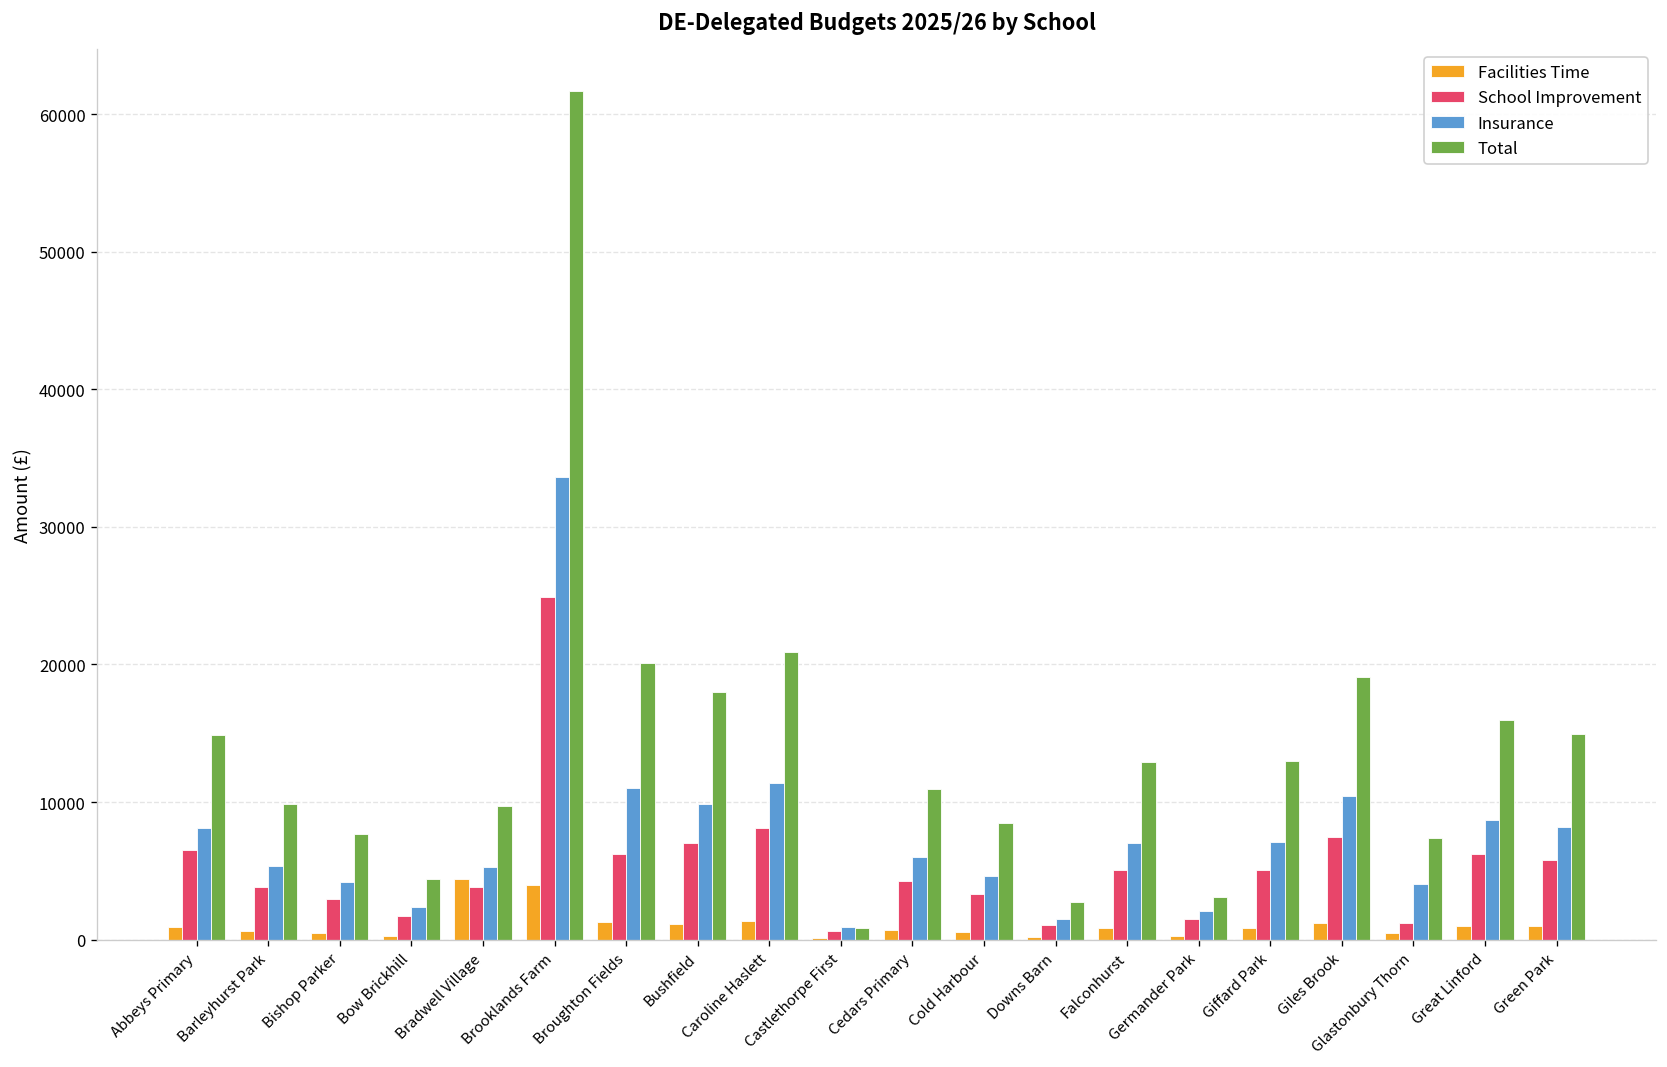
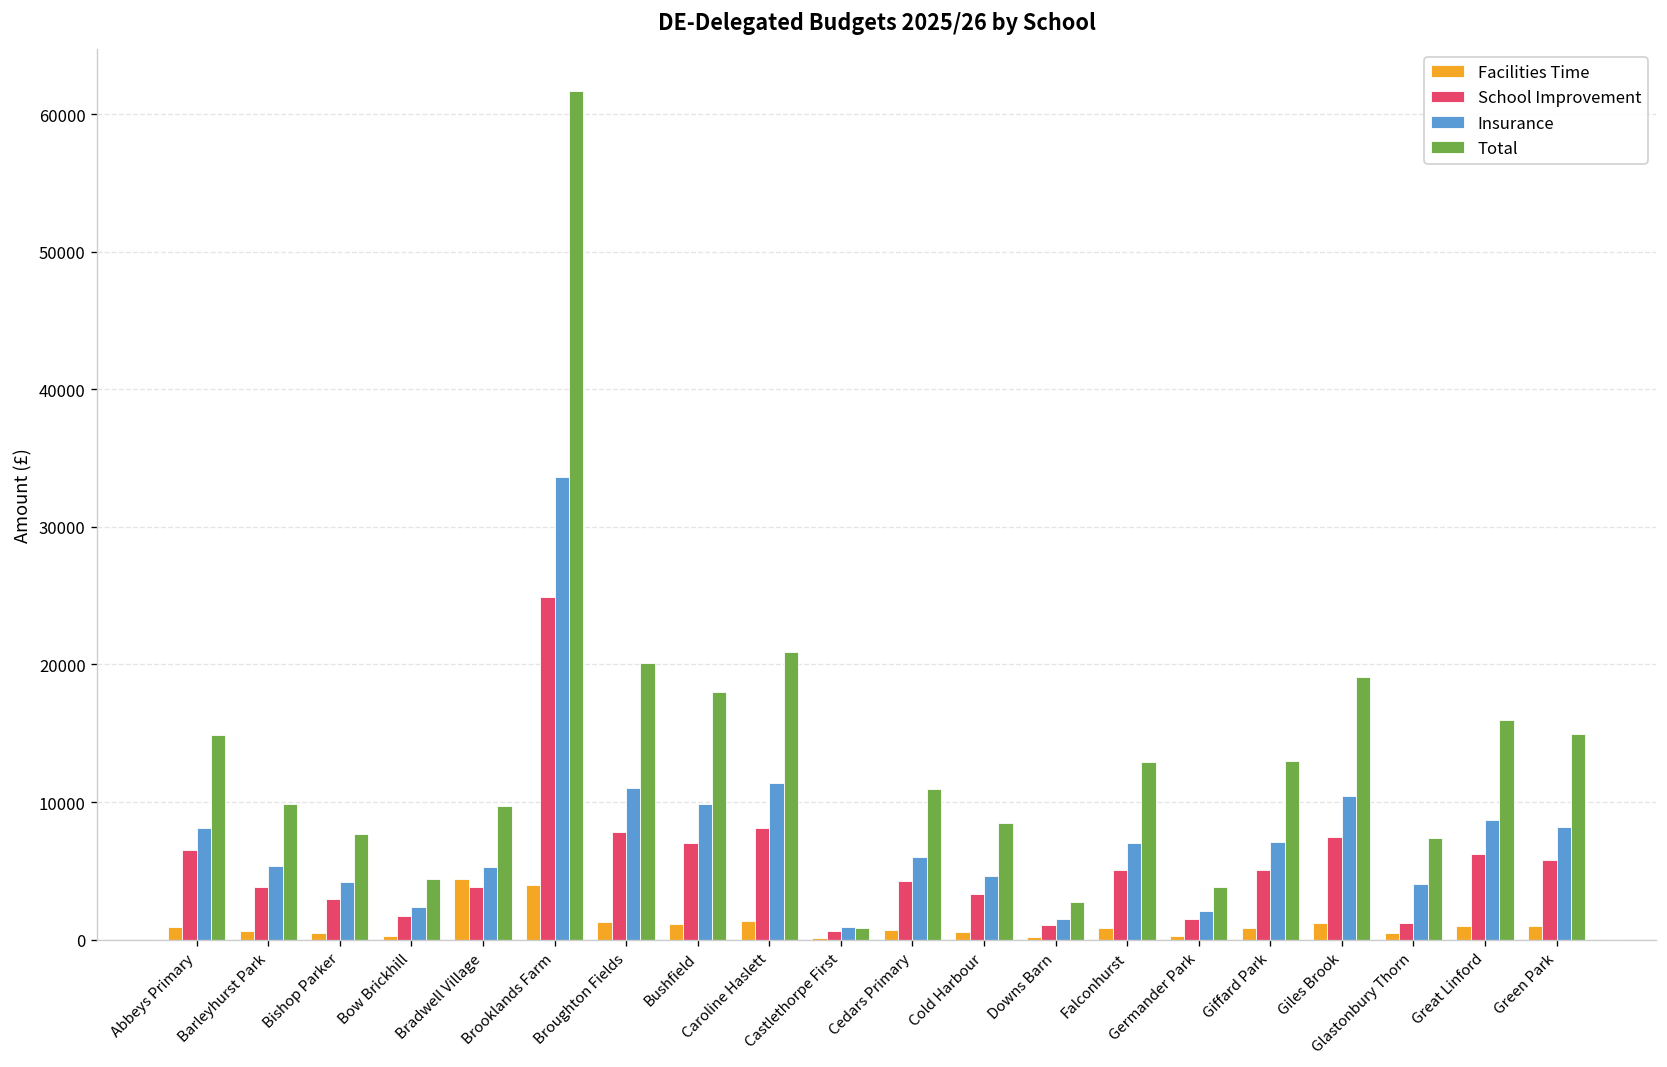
  {
    "Facilities Time": {
      "Abbeys Primary": 1000,
      "Barleyhurst Park": 600,
      "Bishop Parker": 500,
      "Bow Brickhill": 300,
      "Bradwell Village": 4400,
      "Brooklands Farm": 4000,
      "Broughton Fields": 1300,
      "Bushfield": 1200,
      "Caroline Haslett": 1300,
      "Cedars Primary": 700,
      "Cold Harbour": 500,
      "Falconhurst": 800,
      "Germander Park": 200,
      "Giffard Park": 800,
      "Giles Brook": 1200,
      "Glastonbury Thorn": 500,
      "Great Linford": 1000,
      "Green Park": 1000
    },
    "School Improvement": {
      "Abbeys Primary": 6500,
      "Barleyhurst Park": 3800,
      "Bishop Parker": 3000,
      "Bow Brickhill": 1700,
      "Bradwell Village": 3800,
      "Brooklands Farm": 24900,
-     "Broughton Fields": 6200,
+     "Broughton Fields": 7900,
      "Bushfield": 7000,
      "Caroline Haslett": 8100,
      "Castlethorpe First": 700,
      "Cedars Primary": 4300,
      "Cold Harbour": 3300,
      "Downs Barn": 1100,
      "Falconhurst": 5000,
      "Germander Park": 1500,
      "Giffard Park": 5100,
      "Giles Brook": 7400,
      "Glastonbury Thorn": 1200,
      "Great Linford": 6200,
      "Green Park": 5800
    },
    "Insurance": {
      "Abbeys Primary": 8100,
      "Barleyhurst Park": 5400,
      "Bishop Parker": 4200,
      "Bow Brickhill": 2400,
      "Bradwell Village": 5300,
      "Brooklands Farm": 33600,
      "Broughton Fields": 11000,
      "Bushfield": 9800,
      "Caroline Haslett": 11400,
      "Castlethorpe First": 900,
      "Cedars Primary": 6000,
      "Cold Harbour": 4600,
      "Downs Barn": 1500,
      "Falconhurst": 7000,
      "Germander Park": 2100,
      "Giffard Park": 7100,
      "Giles Brook": 10400,
      "Glastonbury Thorn": 4000,
      "Great Linford": 8700,
      "Green Park": 8200
    },
    "Total": {
      "Abbeys Primary": 14800,
      "Barleyhurst Park": 9800,
      "Bishop Parker": 7700,
      "Bow Brickhill": 4400,
      "Bradwell Village": 9700,
      "Brooklands Farm": 61600,
      "Broughton Fields": 20100,
      "Bushfield": 18000,
      "Caroline Haslett": 20900,
      "Castlethorpe First": 800,
      "Cedars Primary": 11000,
      "Cold Harbour": 8500,
      "Downs Barn": 2700,
      "Falconhurst": 12900,
-     "Germander Park": 3100,
+     "Germander Park": 3900,
      "Giffard Park": 13000,
      "Giles Brook": 19100,
      "Glastonbury Thorn": 7400,
      "Great Linford": 16000,
      "Green Park": 14900
    }
  }
